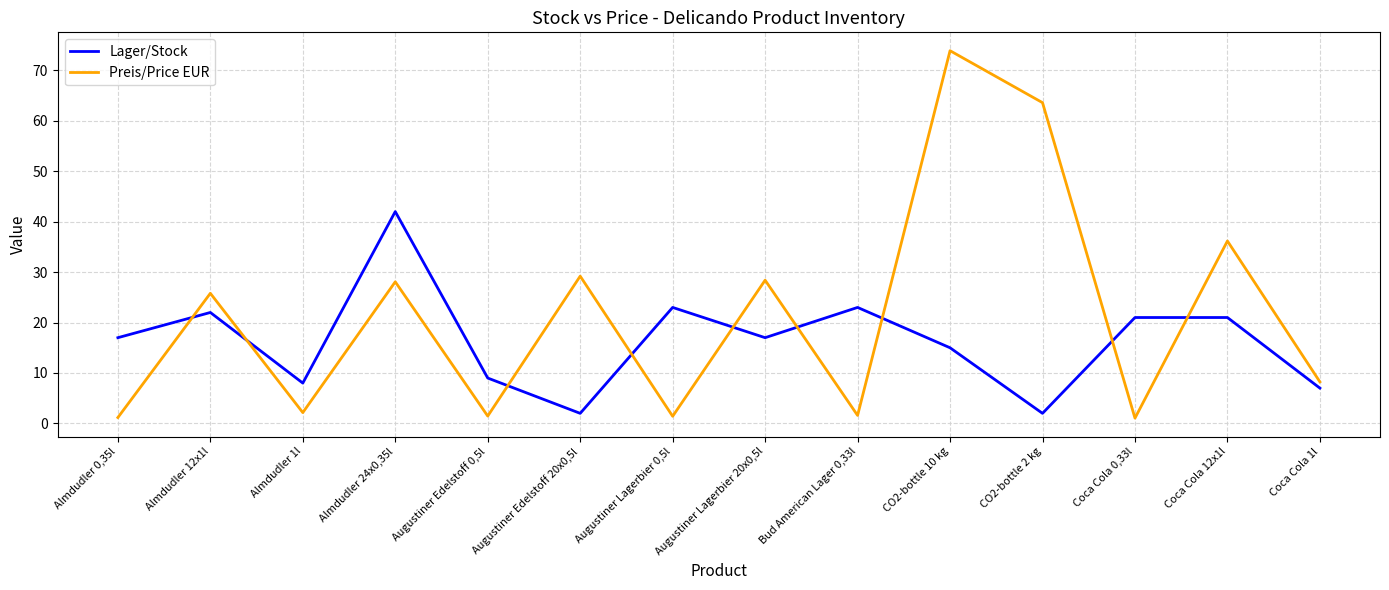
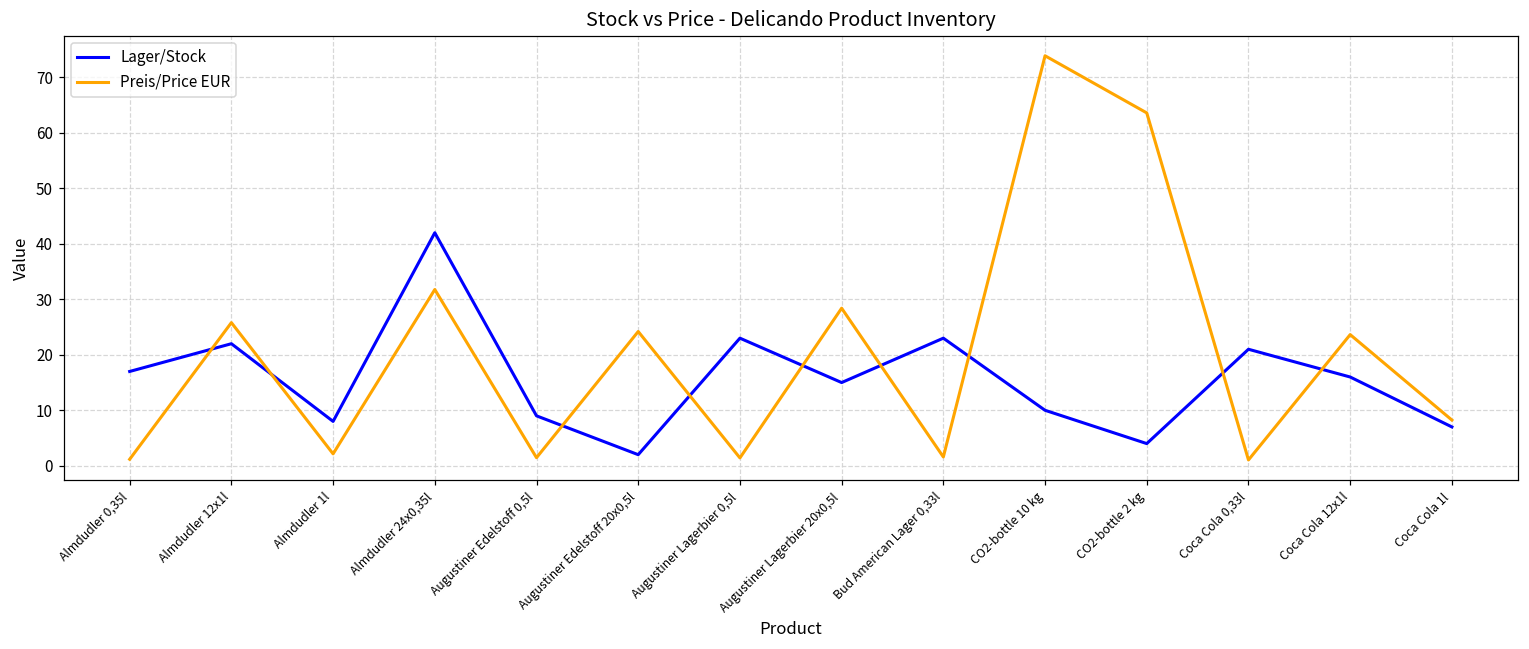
  {
    "Lager/Stock": {
      "Almdudler 0,35l": 17,
      "Almdudler 12x1l": 22,
      "Almdudler 1l": 8,
      "Almdudler 24x0,35l": 42,
      "Augustiner Edelstoff 0,5l": 9,
      "Augustiner Edelstoff 20x0,5l": 2,
      "Augustiner Lagerbier 0,5l": 23,
-     "Augustiner Lagerbier 20x0,5l": 17,
+     "Augustiner Lagerbier 20x0,5l": 15,
      "Bud American Lager 0,33l": 23,
-     "CO2-bottle 10 kg": 15,
-     "CO2-bottle 2 kg": 2,
+     "CO2-bottle 10 kg": 10,
+     "CO2-bottle 2 kg": 4,
      "Coca Cola 0,33l": 21,
-     "Coca Cola 12x1l": 21,
+     "Coca Cola 12x1l": 16,
      "Coca Cola 1l": 7
    },
    "Preis/Price EUR": {
      "Almdudler 0,35l": 1,
      "Almdudler 12x1l": 26,
      "Almdudler 1l": 2,
-     "Almdudler 24x0,35l": 28,
+     "Almdudler 24x0,35l": 32,
      "Augustiner Edelstoff 0,5l": 1,
-     "Augustiner Edelstoff 20x0,5l": 29,
+     "Augustiner Edelstoff 20x0,5l": 24,
      "Augustiner Lagerbier 0,5l": 1,
      "Augustiner Lagerbier 20x0,5l": 28,
      "Bud American Lager 0,33l": 2,
      "CO2-bottle 10 kg": 74,
      "CO2-bottle 2 kg": 64,
      "Coca Cola 0,33l": 1,
-     "Coca Cola 12x1l": 36,
+     "Coca Cola 12x1l": 24,
      "Coca Cola 1l": 8
    }
  }
